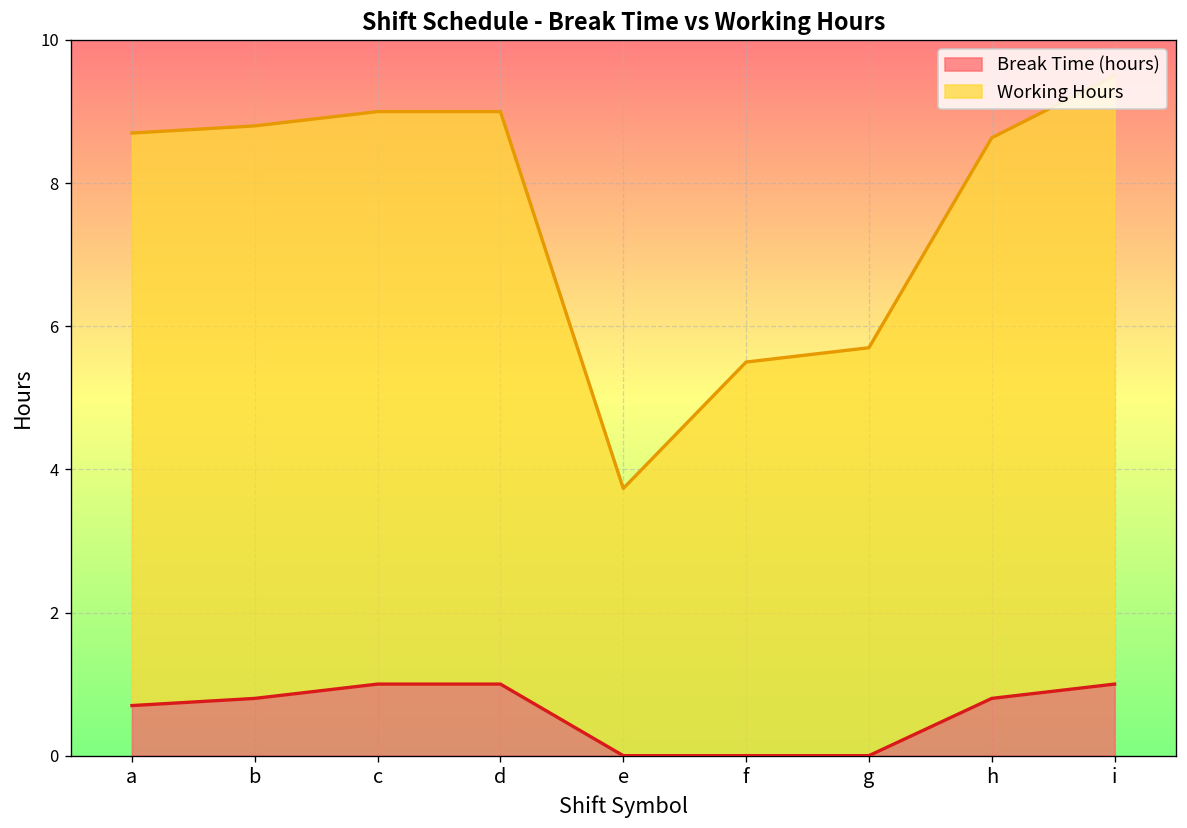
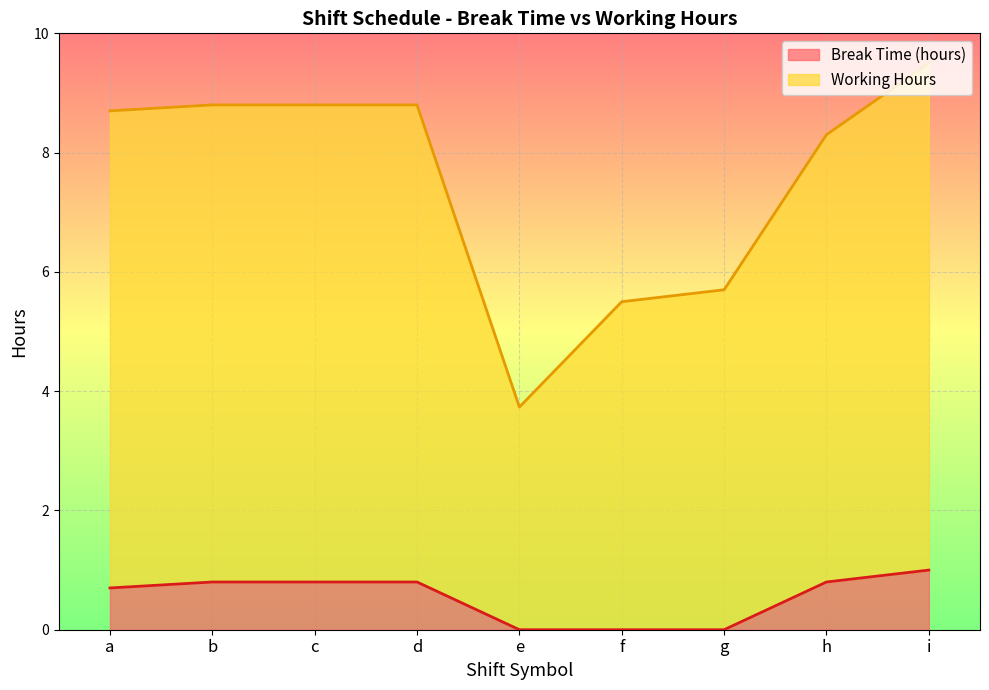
  {
    "Break Time (hours)": {
      "a": 0.7,
      "b": 0.8,
-     "c": 1.0,
-     "d": 1.0,
+     "c": 0.8,
+     "d": 0.8,
      "e": 0.0,
      "f": 0.0,
      "g": 0.0,
      "h": 0.8,
      "i": 1.0
    },
    "Working Hours": {
      "a": 8.0,
      "b": 8.0,
      "c": 8.0,
      "d": 8.0,
      "e": 3.7,
      "f": 5.5,
      "g": 5.7,
-     "h": 7.8
+     "h": 7.5
    }
  }
